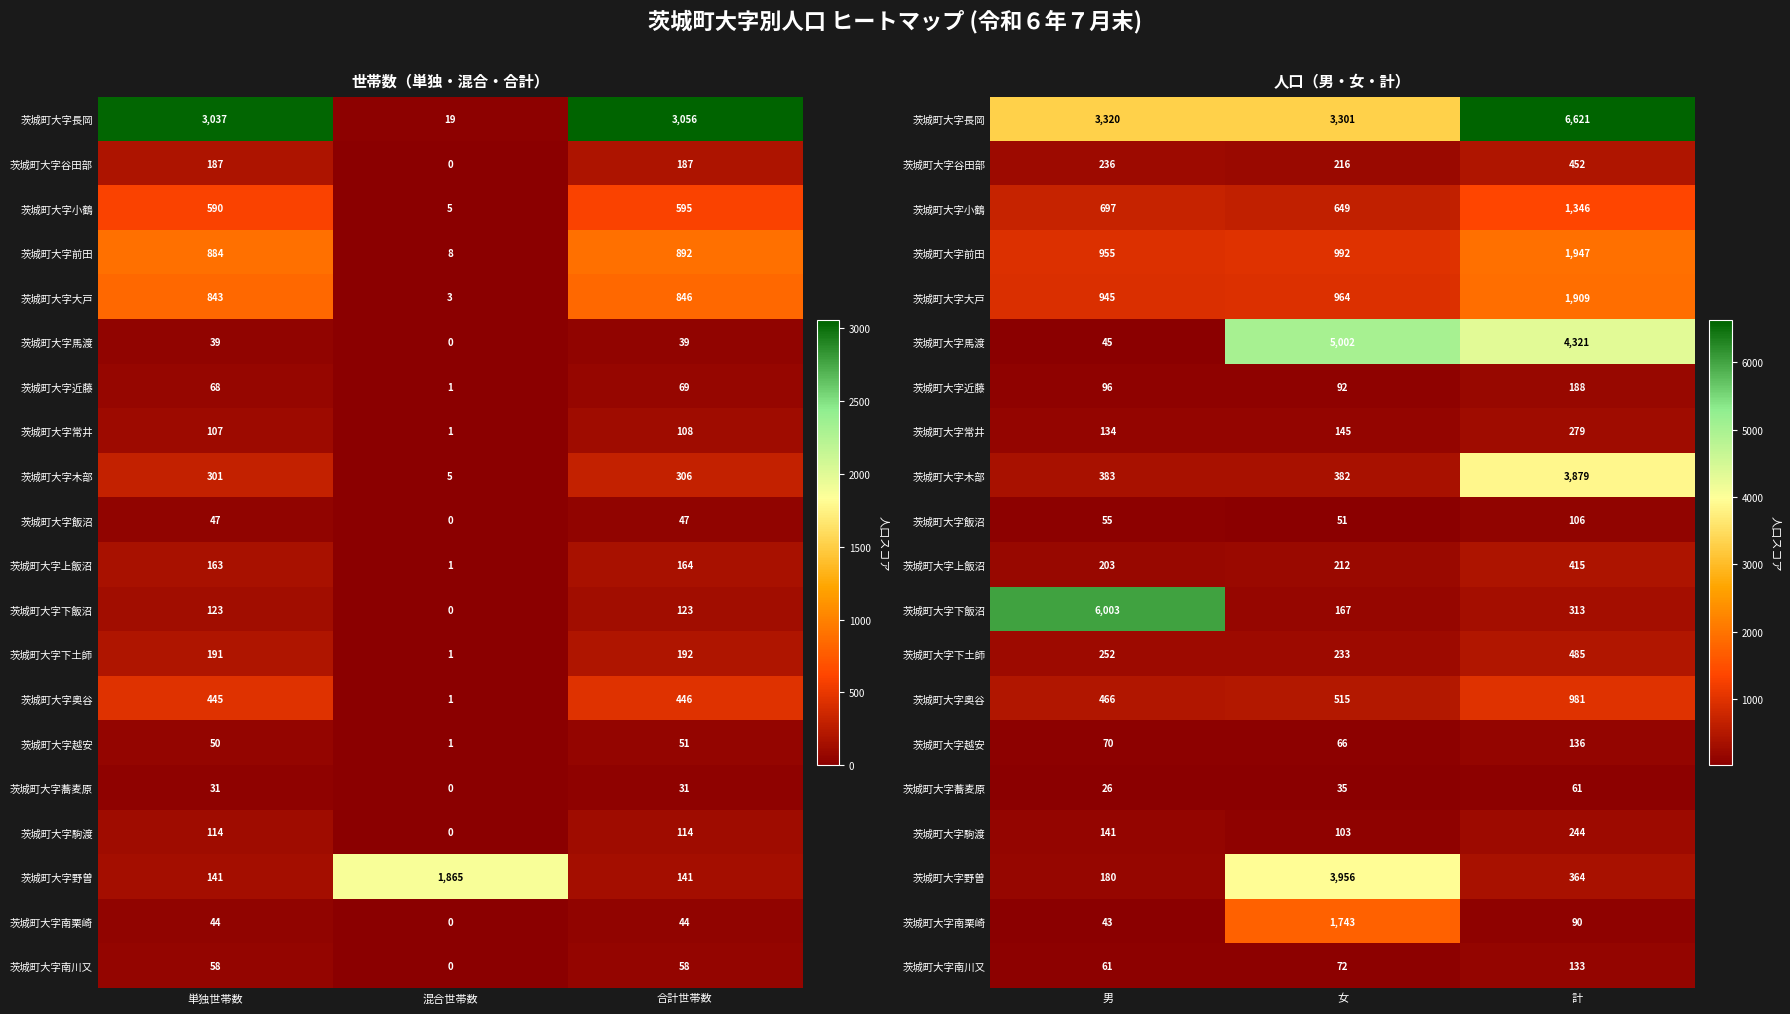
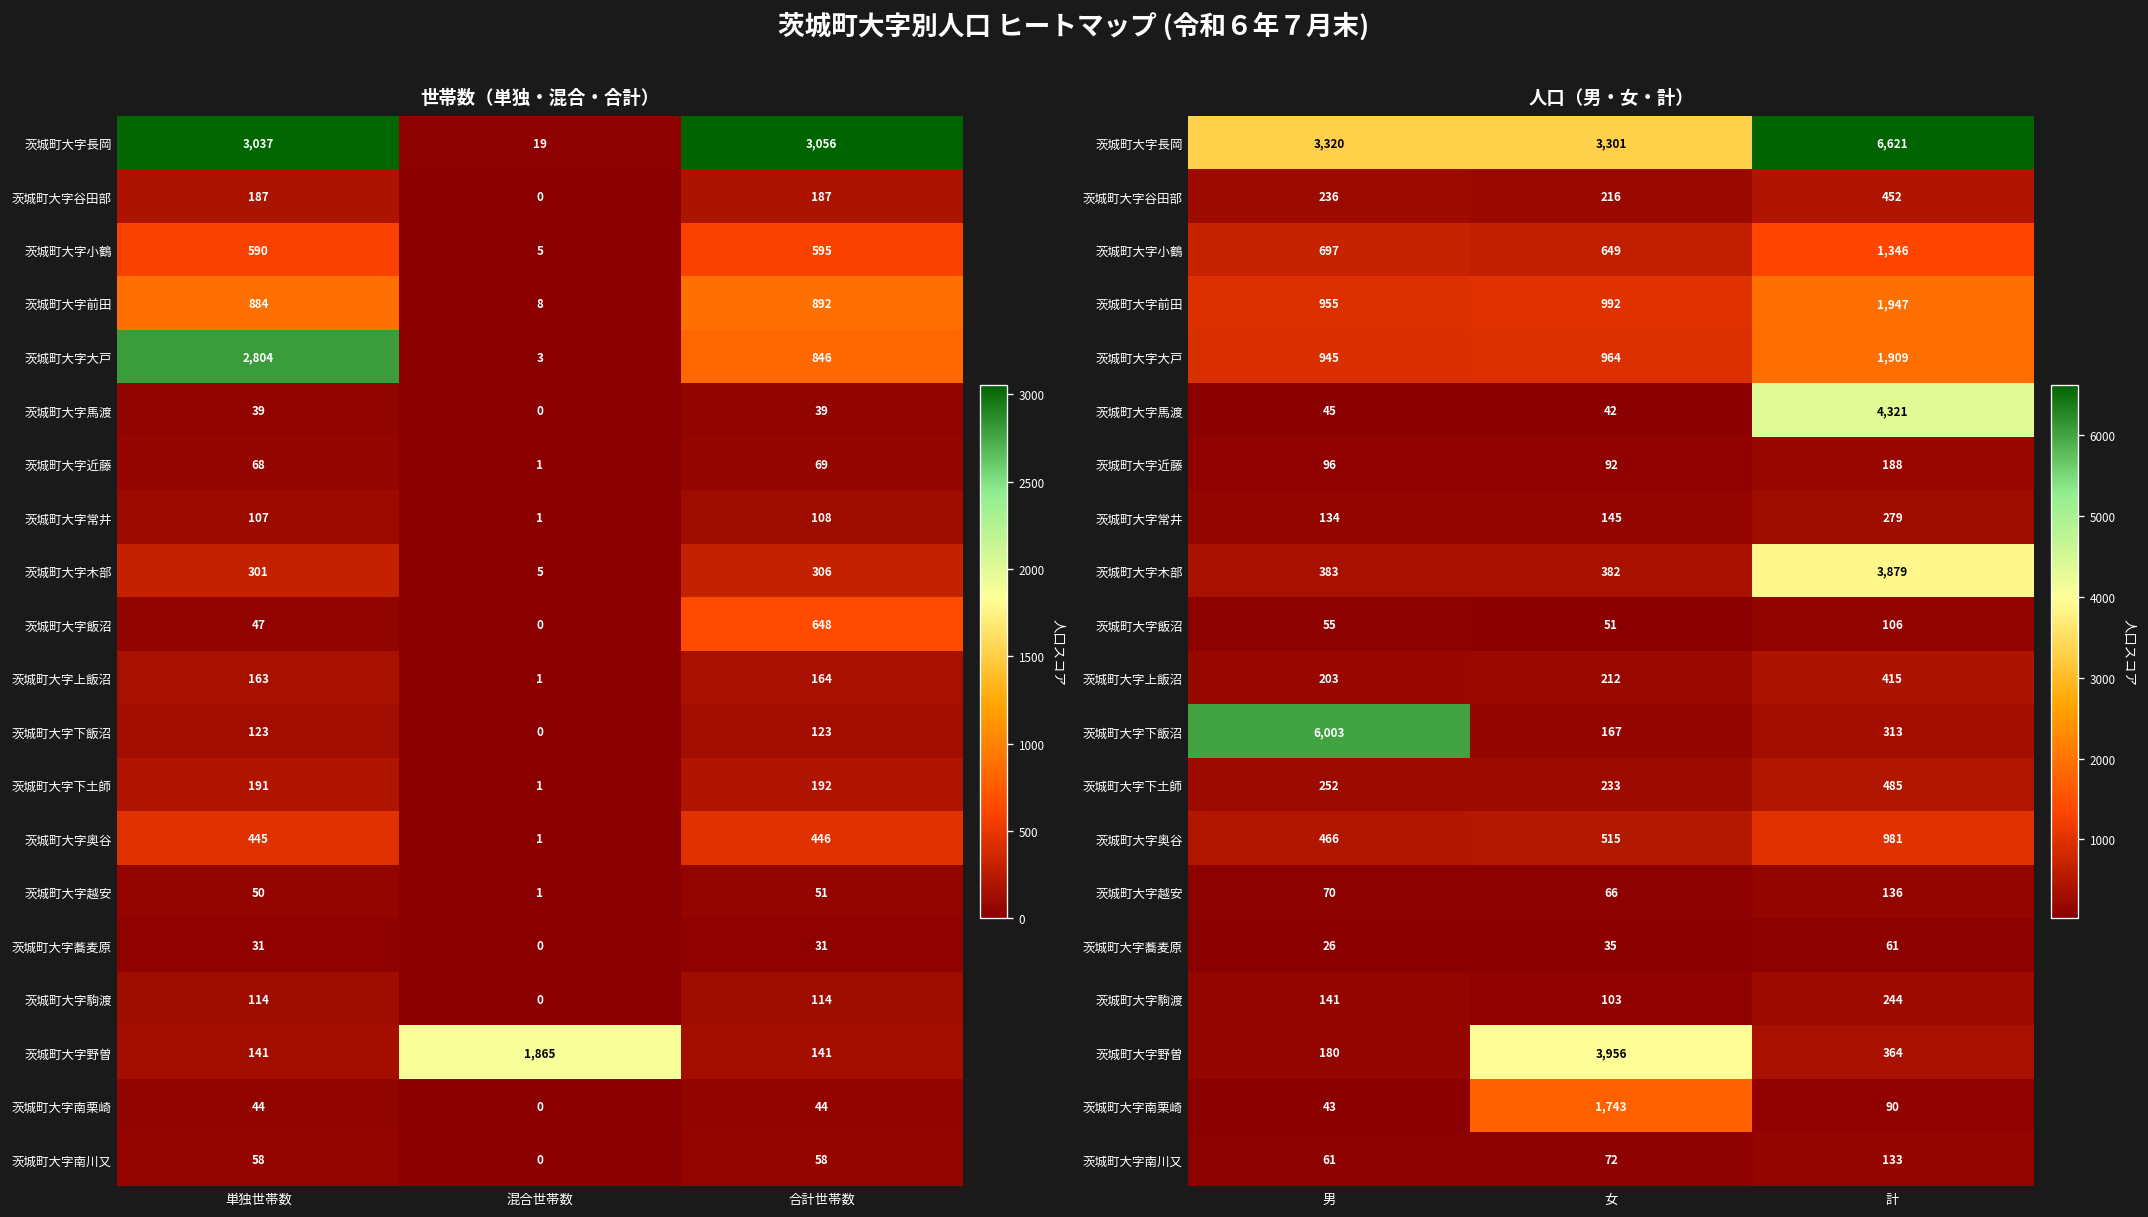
  {
    "世帯数（単独・混合・合計）": {
      "茨城町大字長岡": {
        "単独世帯数": "3,037",
        "混合世帯数": "19",
        "合計世帯数": "3,056"
      },
      "茨城町大字谷田部": {
        "単独世帯数": "187",
        "混合世帯数": "0",
        "合計世帯数": "187"
      },
      "茨城町大字小鶴": {
        "単独世帯数": "590",
        "混合世帯数": "5",
        "合計世帯数": "595"
      },
      "茨城町大字前田": {
        "単独世帯数": "884",
        "混合世帯数": "8",
        "合計世帯数": "892"
      },
      "茨城町大字大戸": {
-       "単独世帯数": "843",
+       "単独世帯数": "2,804",
        "混合世帯数": "3",
        "合計世帯数": "846"
      },
      "茨城町大字馬渡": {
        "単独世帯数": "39",
        "混合世帯数": "0",
        "合計世帯数": "39"
      },
      "茨城町大字近藤": {
        "単独世帯数": "68",
        "混合世帯数": "1",
        "合計世帯数": "69"
      },
      "茨城町大字常井": {
        "単独世帯数": "107",
        "混合世帯数": "1",
        "合計世帯数": "108"
      },
      "茨城町大字木部": {
        "単独世帯数": "301",
        "混合世帯数": "5",
        "合計世帯数": "306"
      },
      "茨城町大字飯沼": {
        "単独世帯数": "47",
        "混合世帯数": "0",
-       "合計世帯数": "47"
+       "合計世帯数": "648"
      },
      "茨城町大字上飯沼": {
        "単独世帯数": "163",
        "混合世帯数": "1",
        "合計世帯数": "164"
      },
      "茨城町大字下飯沼": {
        "単独世帯数": "123",
        "混合世帯数": "0",
        "合計世帯数": "123"
      },
      "茨城町大字下土師": {
        "単独世帯数": "191",
        "混合世帯数": "1",
        "合計世帯数": "192"
      },
      "茨城町大字奥谷": {
        "単独世帯数": "445",
        "混合世帯数": "1",
        "合計世帯数": "446"
      },
      "茨城町大字越安": {
        "単独世帯数": "50",
        "混合世帯数": "1",
        "合計世帯数": "51"
      },
      "茨城町大字蕎麦原": {
        "単独世帯数": "31",
        "混合世帯数": "0",
        "合計世帯数": "31"
      },
      "茨城町大字駒渡": {
        "単独世帯数": "114",
        "混合世帯数": "0",
        "合計世帯数": "114"
      },
      "茨城町大字野曽": {
        "単独世帯数": "141",
        "混合世帯数": "1,865",
        "合計世帯数": "141"
      },
      "茨城町大字南栗崎": {
        "単独世帯数": "44",
        "混合世帯数": "0",
        "合計世帯数": "44"
      },
      "茨城町大字南川又": {
        "単独世帯数": "58",
        "混合世帯数": "0",
        "合計世帯数": "58"
      }
    },
    "人口（男・女・計）": {
      "茨城町大字長岡": {
        "男": "3,320",
        "女": "3,301",
        "計": "6,621"
      },
      "茨城町大字谷田部": {
        "男": "236",
        "女": "216",
        "計": "452"
      },
      "茨城町大字小鶴": {
        "男": "697",
        "女": "649",
        "計": "1,346"
      },
      "茨城町大字前田": {
        "男": "955",
        "女": "992",
        "計": "1,947"
      },
      "茨城町大字大戸": {
        "男": "945",
        "女": "964",
        "計": "1,909"
      },
      "茨城町大字馬渡": {
        "男": "45",
-       "女": "5,002",
+       "女": "42",
        "計": "4,321"
      },
      "茨城町大字近藤": {
        "男": "96",
        "女": "92",
        "計": "188"
      },
      "茨城町大字常井": {
        "男": "134",
        "女": "145",
        "計": "279"
      },
      "茨城町大字木部": {
        "男": "383",
        "女": "382",
        "計": "3,879"
      },
      "茨城町大字飯沼": {
        "男": "55",
        "女": "51",
        "計": "106"
      },
      "茨城町大字上飯沼": {
        "男": "203",
        "女": "212",
        "計": "415"
      },
      "茨城町大字下飯沼": {
        "男": "6,003",
        "女": "167",
        "計": "313"
      },
      "茨城町大字下土師": {
        "男": "252",
        "女": "233",
        "計": "485"
      },
      "茨城町大字奥谷": {
        "男": "466",
        "女": "515",
        "計": "981"
      },
      "茨城町大字越安": {
        "男": "70",
        "女": "66",
        "計": "136"
      },
      "茨城町大字蕎麦原": {
        "男": "26",
        "女": "35",
        "計": "61"
      },
      "茨城町大字駒渡": {
        "男": "141",
        "女": "103",
        "計": "244"
      },
      "茨城町大字野曽": {
        "男": "180",
        "女": "3,956",
        "計": "364"
      },
      "茨城町大字南栗崎": {
        "男": "43",
        "女": "1,743",
        "計": "90"
      },
      "茨城町大字南川又": {
        "男": "61",
        "女": "72",
        "計": "133"
      }
    }
  }
